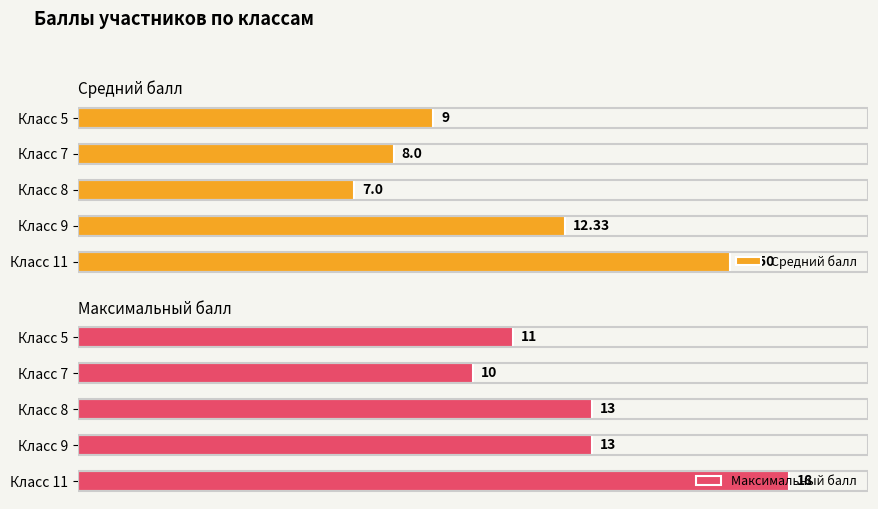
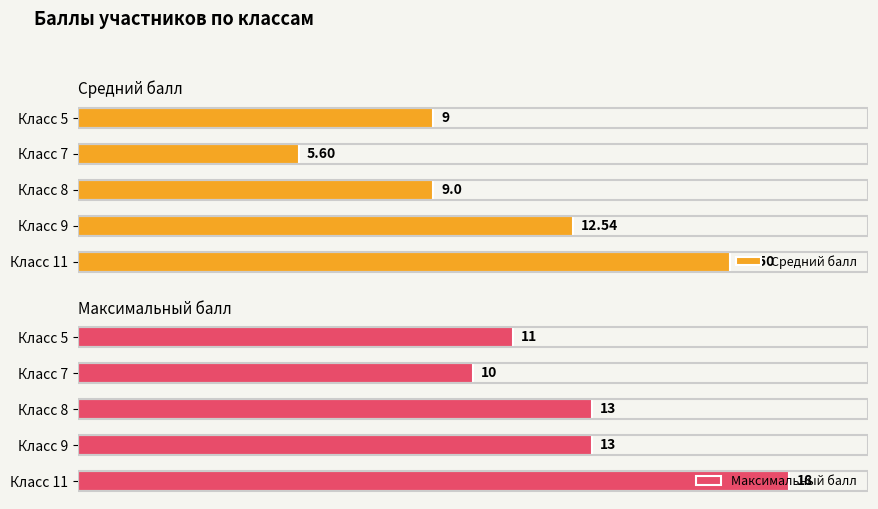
  {
    "Средний балл": {
      "Класс 5": 9,
-     "Класс 7": 8.0,
-     "Класс 8": 7.0,
-     "Класс 9": 12.33,
+     "Класс 7": 5.60,
+     "Класс 8": 9.0,
+     "Класс 9": 12.54,
      "Класс 11": 16.50
    },
    "Максимальный балл": {
      "Класс 5": 11,
      "Класс 7": 10,
      "Класс 8": 13,
      "Класс 9": 13,
      "Класс 11": 18
    }
  }
